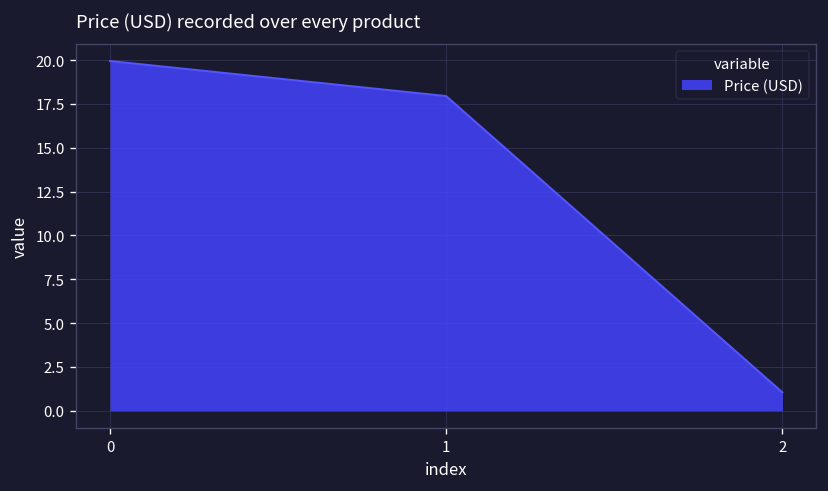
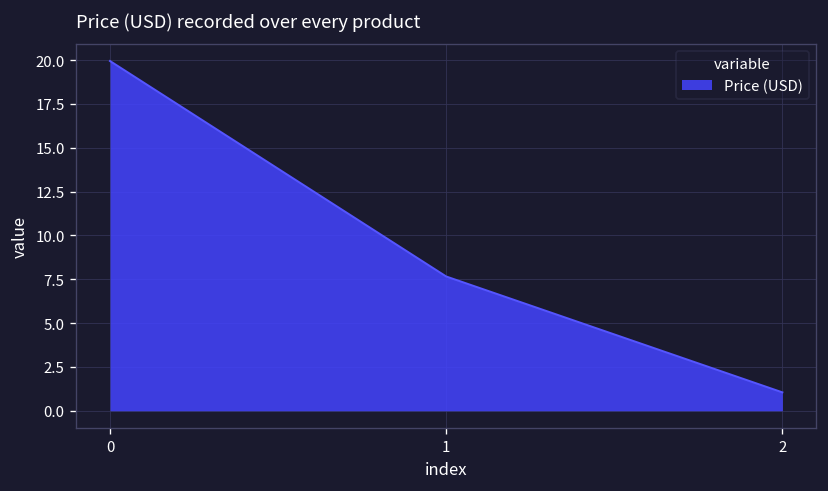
  {
    "0": 20.0,
-   "1": 18.0,
+   "1": 7.7,
    "2": 1.1
  }
